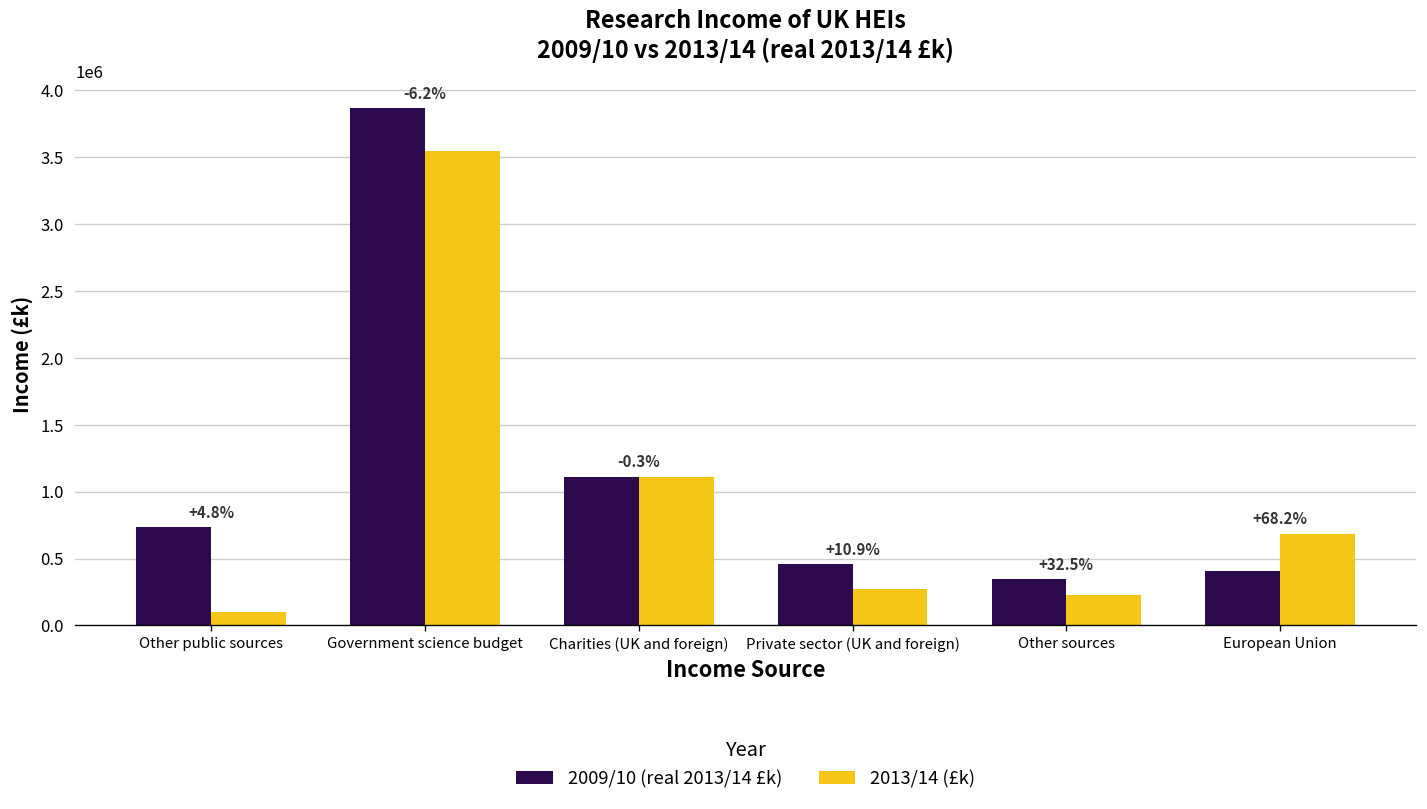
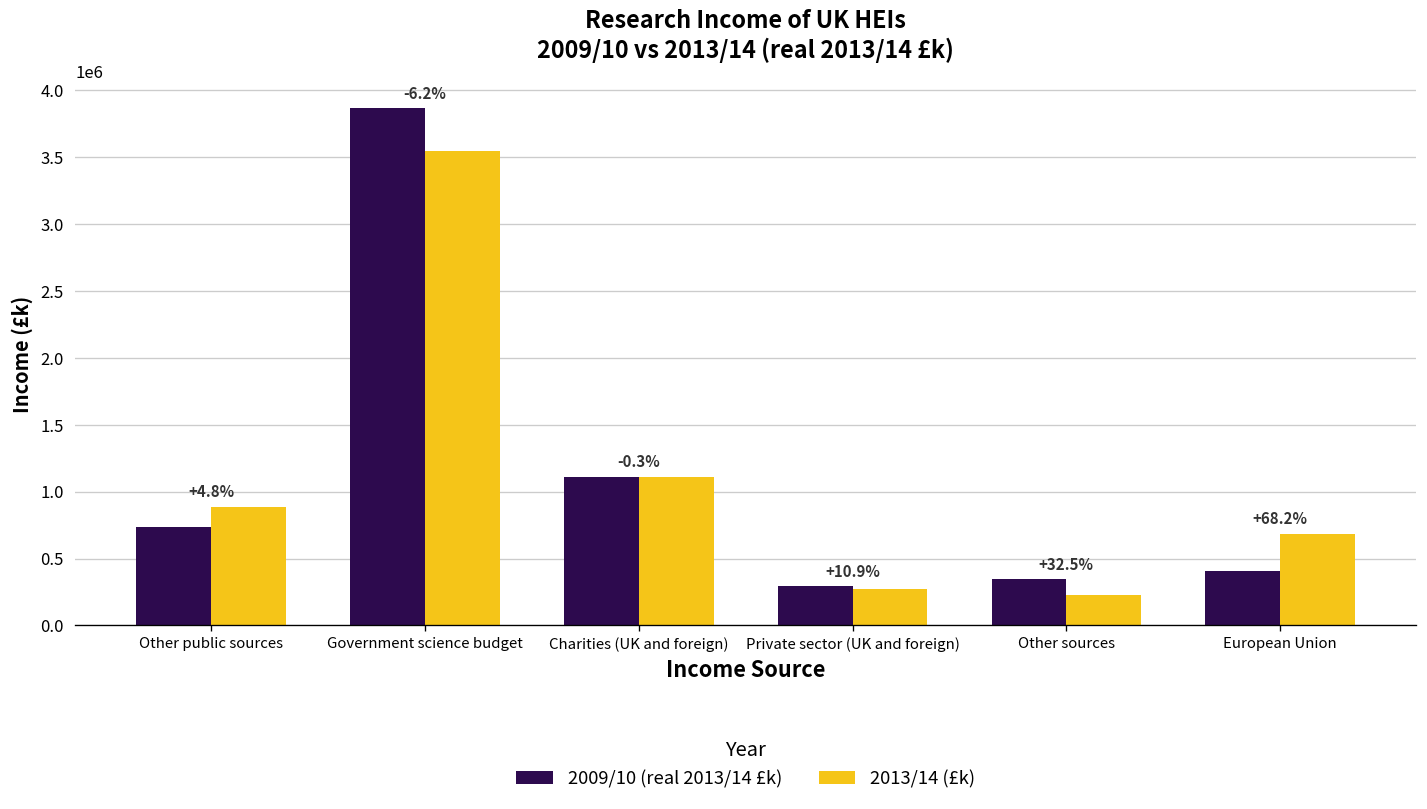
  {
    "2009/10 (real 2013/14 £k)": {
      "Other public sources": 730000,
-     "Private sector (UK and foreign)": 460000,
+     "Private sector (UK and foreign)": 290000,
      "European Union": 410000
    },
    "2013/14 (£k)": {
-     "Other public sources": 100000,
+     "Other public sources": 890000,
      "Government science budget": 3540000,
      "Private sector (UK and foreign)": 270000,
      "Other sources": 230000
    }
  }
